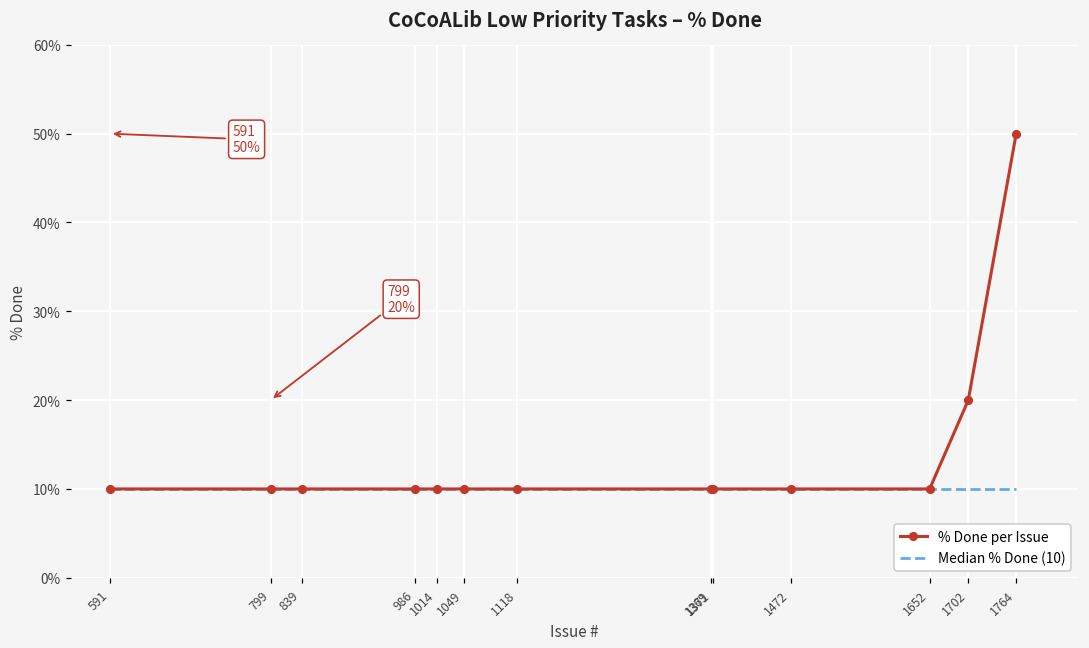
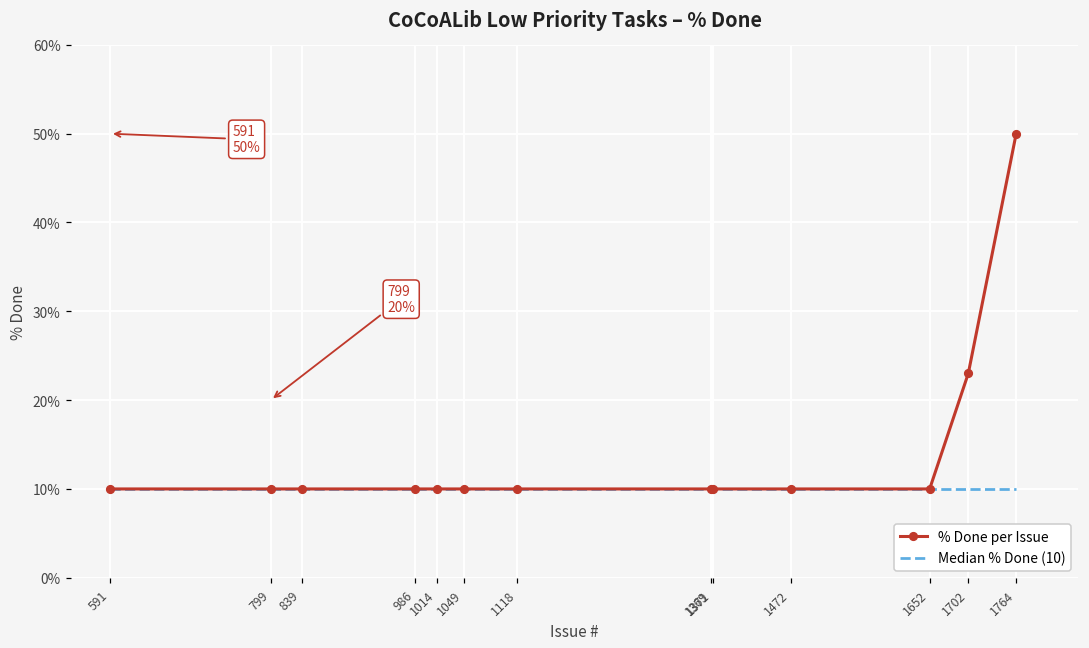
  {
    "% Done per Issue": {
-     "1702": "20%",
+     "1702": "23%",
      "1764": "50%"
    },
    "Median % Done (10)": {
      "1702": "10%",
      "1764": "10%"
    }
  }
